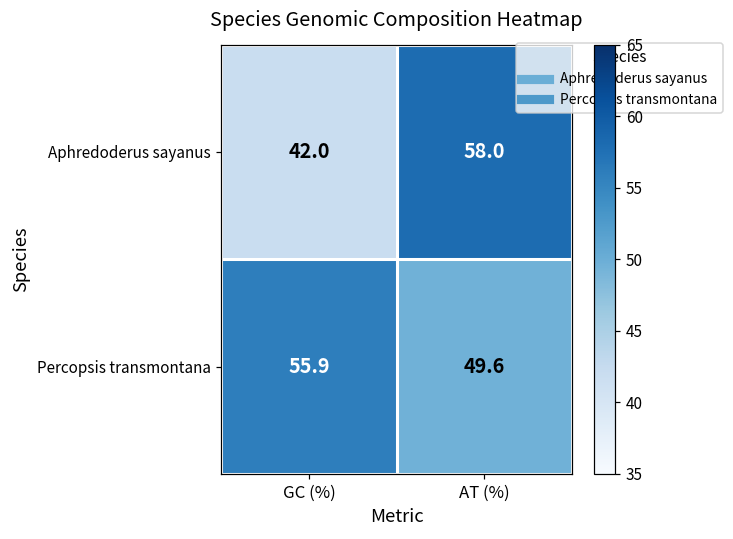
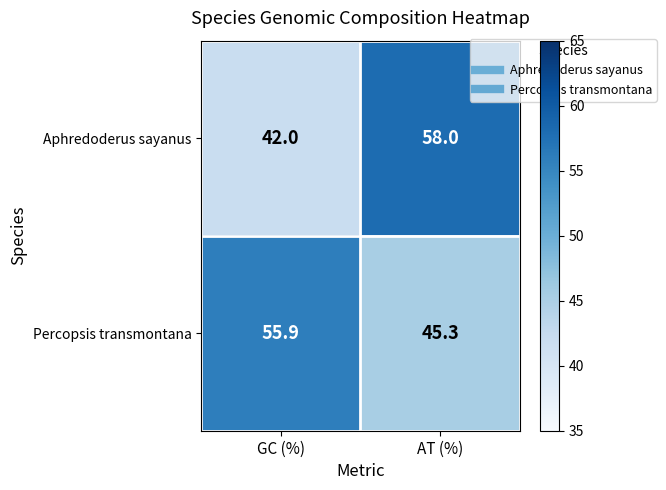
  {
    "Aphredoderus sayanus": {
      "GC (%)": 42.0,
      "AT (%)": 58.0
    },
    "Percopsis transmontana": {
      "GC (%)": 55.9,
-     "AT (%)": 49.6
+     "AT (%)": 45.3
    }
  }
